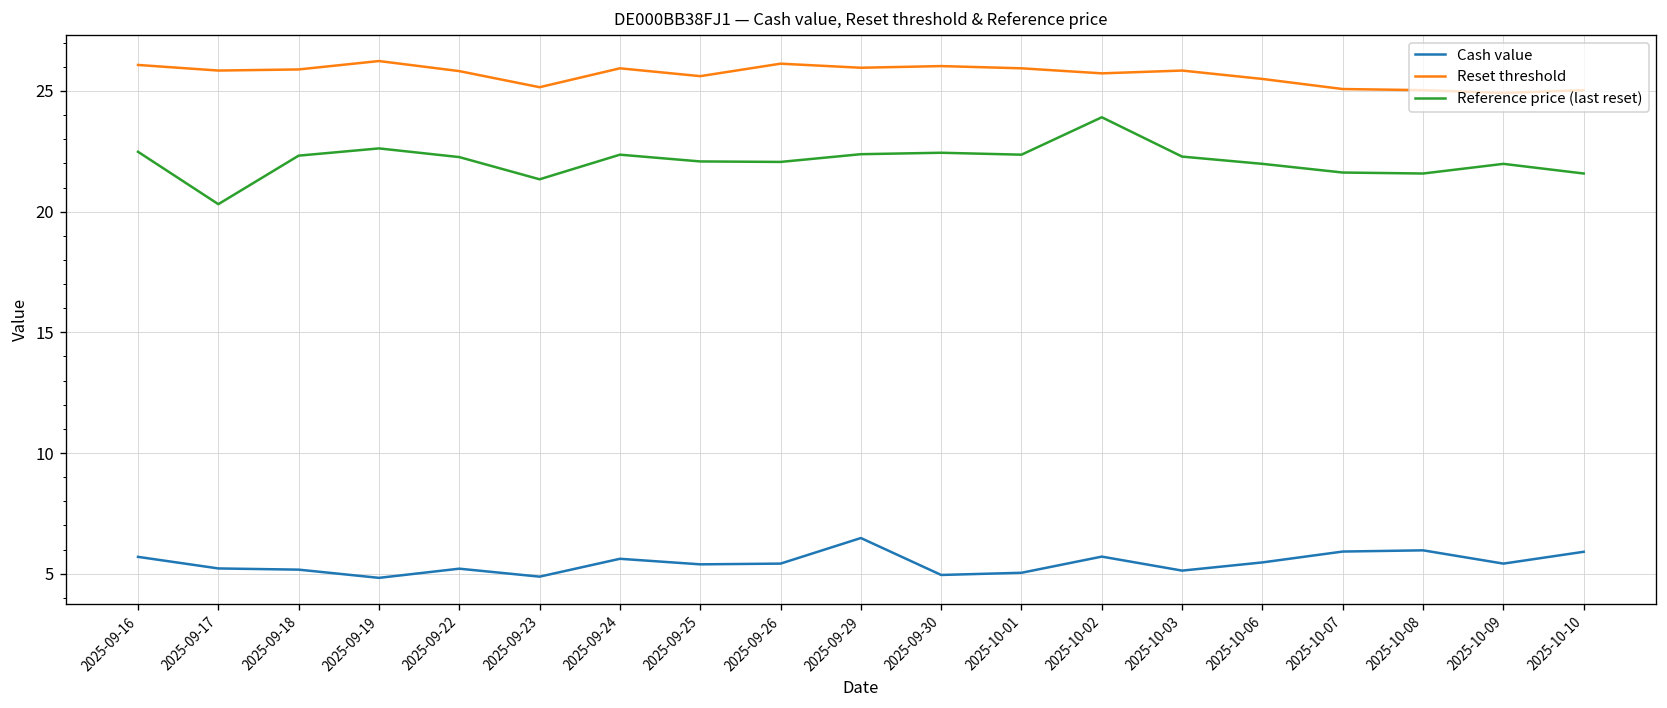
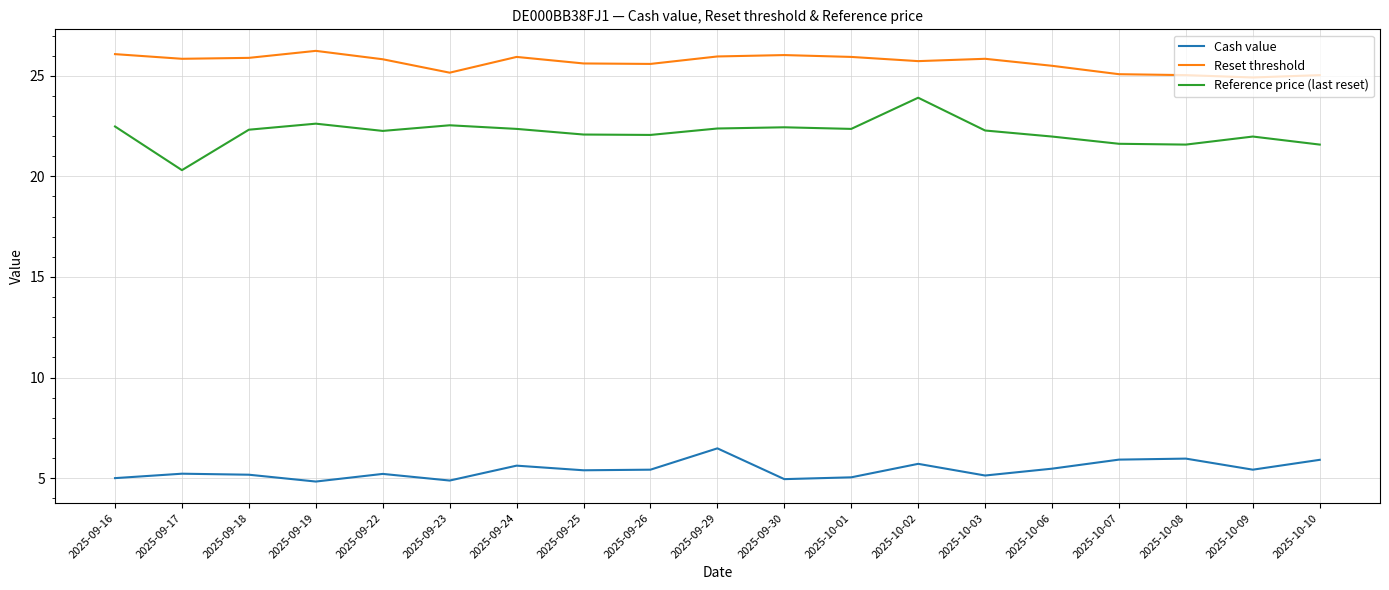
  {
    "Cash value": {
-     "2025-09-16": 5.7,
+     "2025-09-16": 5.0,
      "2025-09-17": 5.2,
      "2025-09-18": 5.2,
      "2025-09-19": 4.8,
      "2025-09-22": 5.2,
      "2025-09-23": 4.9,
      "2025-09-24": 5.6,
      "2025-09-25": 5.4,
      "2025-09-26": 5.4,
      "2025-09-29": 6.5,
      "2025-09-30": 5.0,
      "2025-10-01": 5.0,
      "2025-10-02": 5.7,
      "2025-10-03": 5.1,
      "2025-10-06": 5.5,
      "2025-10-07": 5.9,
      "2025-10-08": 6.0,
      "2025-10-09": 5.4,
      "2025-10-10": 5.9
    },
    "Reset threshold": {
      "2025-09-16": 26.1,
      "2025-09-17": 25.8,
      "2025-09-18": 25.9,
      "2025-09-19": 26.2,
      "2025-09-22": 25.8,
      "2025-09-23": 25.2,
      "2025-09-24": 25.9,
      "2025-09-25": 25.6,
-     "2025-09-26": 26.1,
+     "2025-09-26": 25.6,
      "2025-09-29": 26.0,
      "2025-09-30": 26.0,
      "2025-10-01": 25.9,
      "2025-10-02": 25.7,
      "2025-10-03": 25.8,
      "2025-10-06": 25.5,
      "2025-10-07": 25.1
    },
    "Reference price (last reset)": {
      "2025-09-16": 22.5,
      "2025-09-17": 20.3,
      "2025-09-18": 22.3,
      "2025-09-19": 22.6,
      "2025-09-22": 22.3,
-     "2025-09-23": 21.3,
+     "2025-09-23": 22.5,
      "2025-09-24": 22.4,
      "2025-09-25": 22.1,
      "2025-09-26": 22.1,
      "2025-09-29": 22.4,
      "2025-09-30": 22.4,
      "2025-10-01": 22.4,
      "2025-10-02": 23.9,
      "2025-10-03": 22.3,
      "2025-10-06": 22.0,
      "2025-10-07": 21.6,
      "2025-10-08": 21.6,
      "2025-10-09": 22.0,
      "2025-10-10": 21.6
    }
  }
